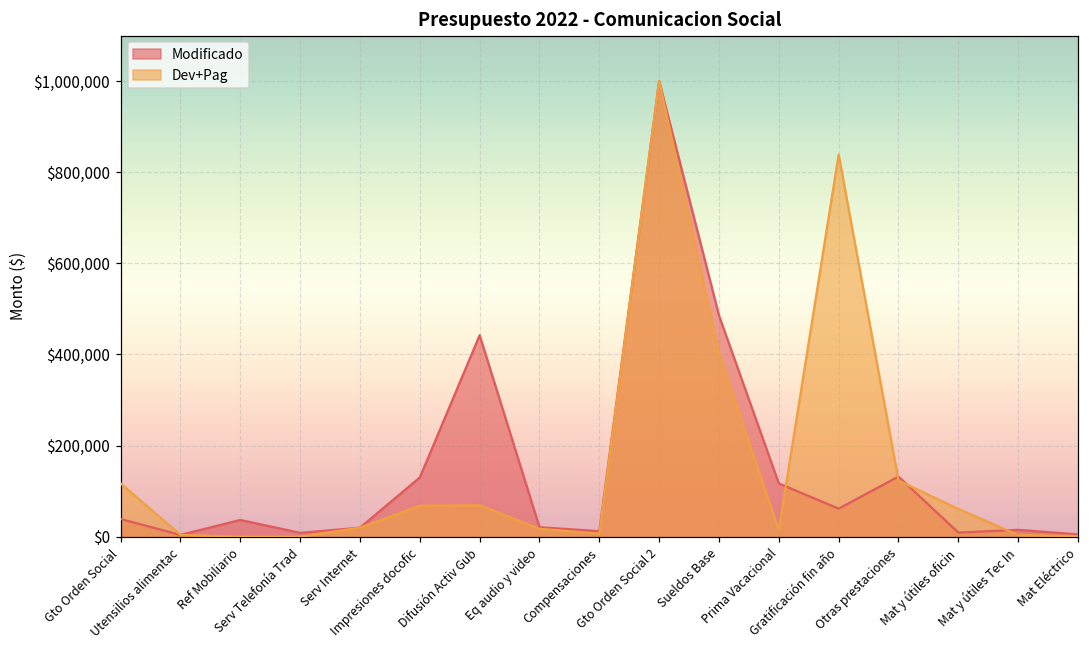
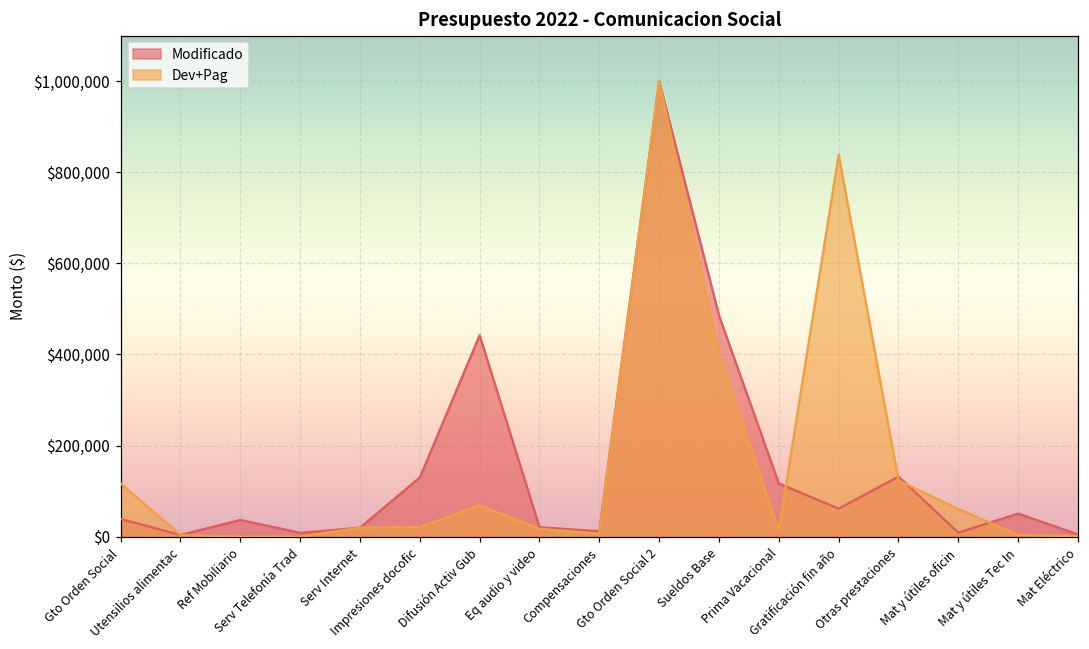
  {
    "Modificado": {
      "Gto Orden Social": "$40,000",
      "Ref Mobiliario": "$40,000",
      "Serv Telefonía Trad": "$10,000",
      "Impresiones docofic": "$130,000",
      "Difusión Activ Gub": "$440,000",
      "Sueldos Base": "$490,000",
      "Prima Vacacional": "$120,000",
      "Gratificación fin año": "$60,000",
      "Otras prestaciones": "$130,000",
      "Mat y útiles oficin": "$10,000",
-     "Mat y útiles Tec In": "$20,000"
+     "Mat y útiles Tec In": "$50,000"
    },
    "Dev+Pag": {
      "Gto Orden Social": "$120,000",
      "Ref Mobiliario": "$0",
      "Serv Telefonía Trad": "$0",
-     "Impresiones docofic": "$70,000",
+     "Impresiones docofic": "$20,000",
      "Difusión Activ Gub": "$70,000",
      "Sueldos Base": "$400,000",
      "Prima Vacacional": "$10,000",
      "Gratificación fin año": "$840,000",
      "Otras prestaciones": "$120,000",
      "Mat y útiles oficin": "$60,000",
      "Mat y útiles Tec In": "$0"
    }
  }
